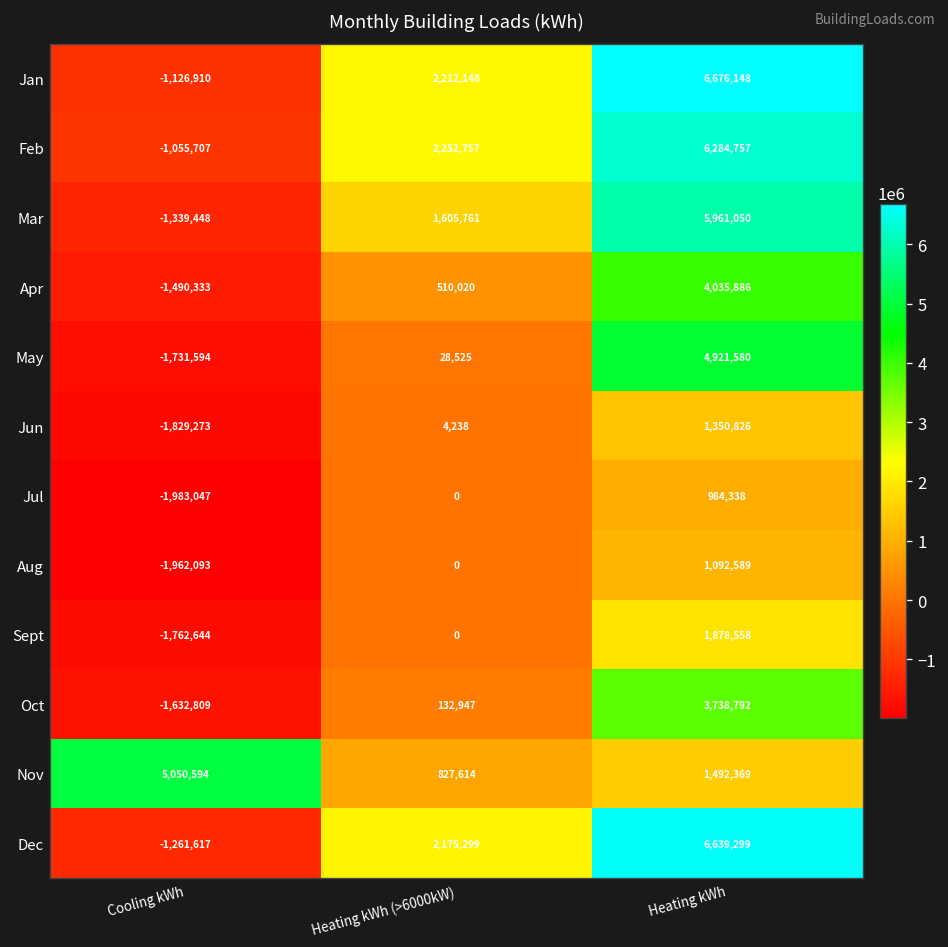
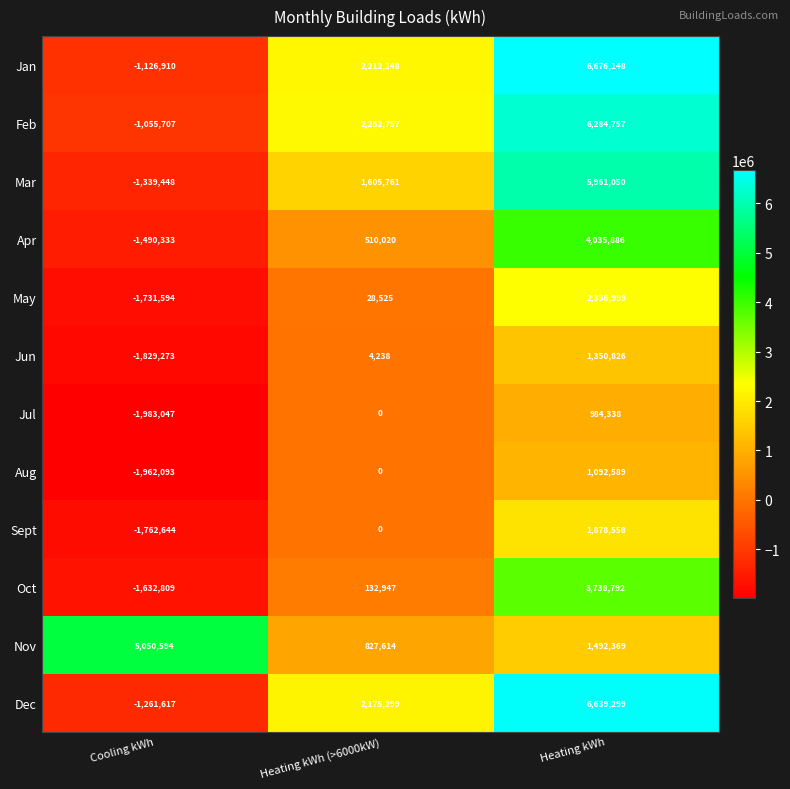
  {
    "Jan": {
      "Cooling kWh": "-1,126,910",
      "Heating kWh (>6000kW)": "2,212,148",
      "Heating kWh": "6,676,148"
    },
    "Feb": {
      "Cooling kWh": "-1,055,707",
      "Heating kWh (>6000kW)": "2,252,757",
      "Heating kWh": "6,284,757"
    },
    "Mar": {
      "Cooling kWh": "-1,339,448",
      "Heating kWh (>6000kW)": "1,605,761",
      "Heating kWh": "5,961,050"
    },
    "Apr": {
      "Cooling kWh": "-1,490,333",
      "Heating kWh (>6000kW)": "510,020",
      "Heating kWh": "4,035,886"
    },
    "May": {
      "Cooling kWh": "-1,731,594",
      "Heating kWh (>6000kW)": "28,525",
-     "Heating kWh": "4,921,580"
+     "Heating kWh": "2,336,999"
    },
    "Jun": {
      "Cooling kWh": "-1,829,273",
      "Heating kWh (>6000kW)": "4,238",
      "Heating kWh": "1,350,826"
    },
    "Jul": {
      "Cooling kWh": "-1,983,047",
      "Heating kWh (>6000kW)": "0",
      "Heating kWh": "984,338"
    },
    "Aug": {
      "Cooling kWh": "-1,962,093",
      "Heating kWh (>6000kW)": "0",
      "Heating kWh": "1,092,589"
    },
    "Sept": {
      "Cooling kWh": "-1,762,644",
      "Heating kWh (>6000kW)": "0",
      "Heating kWh": "1,878,558"
    },
    "Oct": {
      "Cooling kWh": "-1,632,809",
      "Heating kWh (>6000kW)": "132,947",
      "Heating kWh": "3,738,792"
    },
    "Nov": {
      "Cooling kWh": "5,050,594",
      "Heating kWh (>6000kW)": "827,614",
      "Heating kWh": "1,492,369"
    },
    "Dec": {
      "Cooling kWh": "-1,261,617",
      "Heating kWh (>6000kW)": "2,175,299",
      "Heating kWh": "6,639,299"
    }
  }
